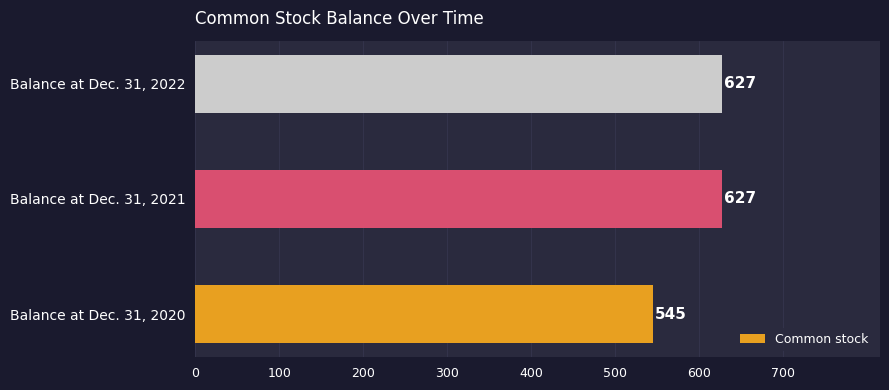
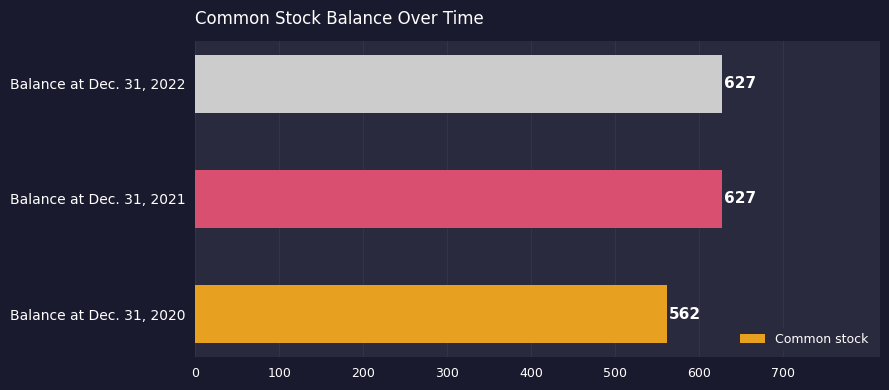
  {
    "Balance at Dec. 31, 2022": 627,
    "Balance at Dec. 31, 2021": 627,
-   "Balance at Dec. 31, 2020": 545
+   "Balance at Dec. 31, 2020": 562
  }
